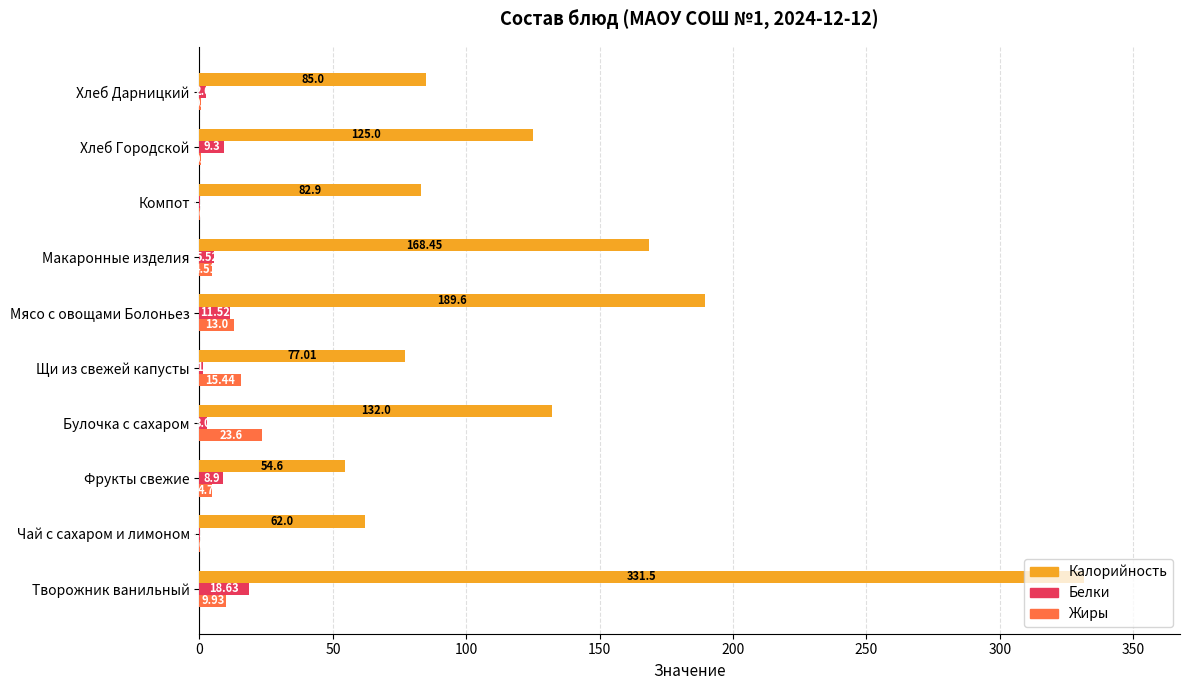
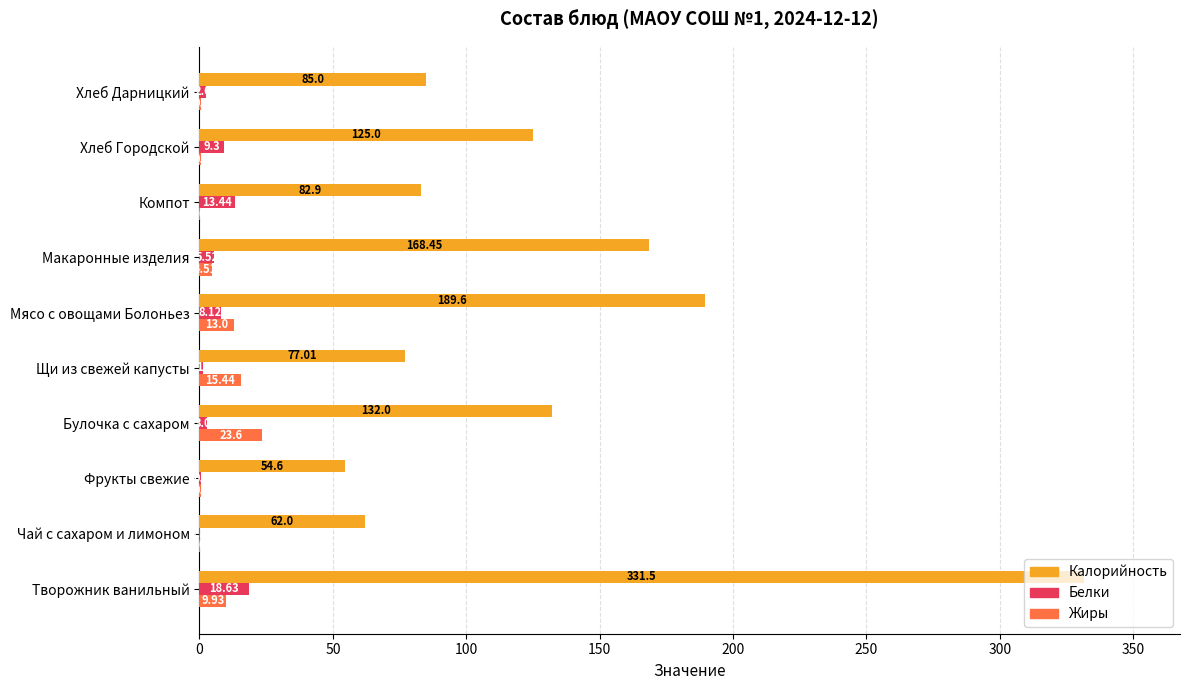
  {
    "Калорийность": {
      "Хлеб Дарницкий": 85.0,
      "Хлеб Городской": 125.0,
      "Компот": 82.9,
      "Макаронные изделия": 168.45,
      "Мясо с овощами Болоньез": 189.6,
      "Щи из свежей капусты": 77.01,
      "Булочка с сахаром": 132.0,
      "Фрукты свежие": 54.6,
      "Чай с сахаром и лимоном": 62.0
    },
    "Белки": {
      "Хлеб Городской": 9.3,
-     "Компот": 0,
+     "Компот": 13,
      "Макаронные изделия": 5.52,
-     "Мясо с овощами Болоньез": 11.52,
-     "Фрукты свежие": 9,
+     "Мясо с овощами Болоньез": 8.12,
+     "Фрукты свежие": 0,
      "Творожник ванильный": 18.63
    },
    "Жиры": {
      "Макаронные изделия": 5,
-     "Фрукты свежие": 5
+     "Фрукты свежие": 0
    }
  }
